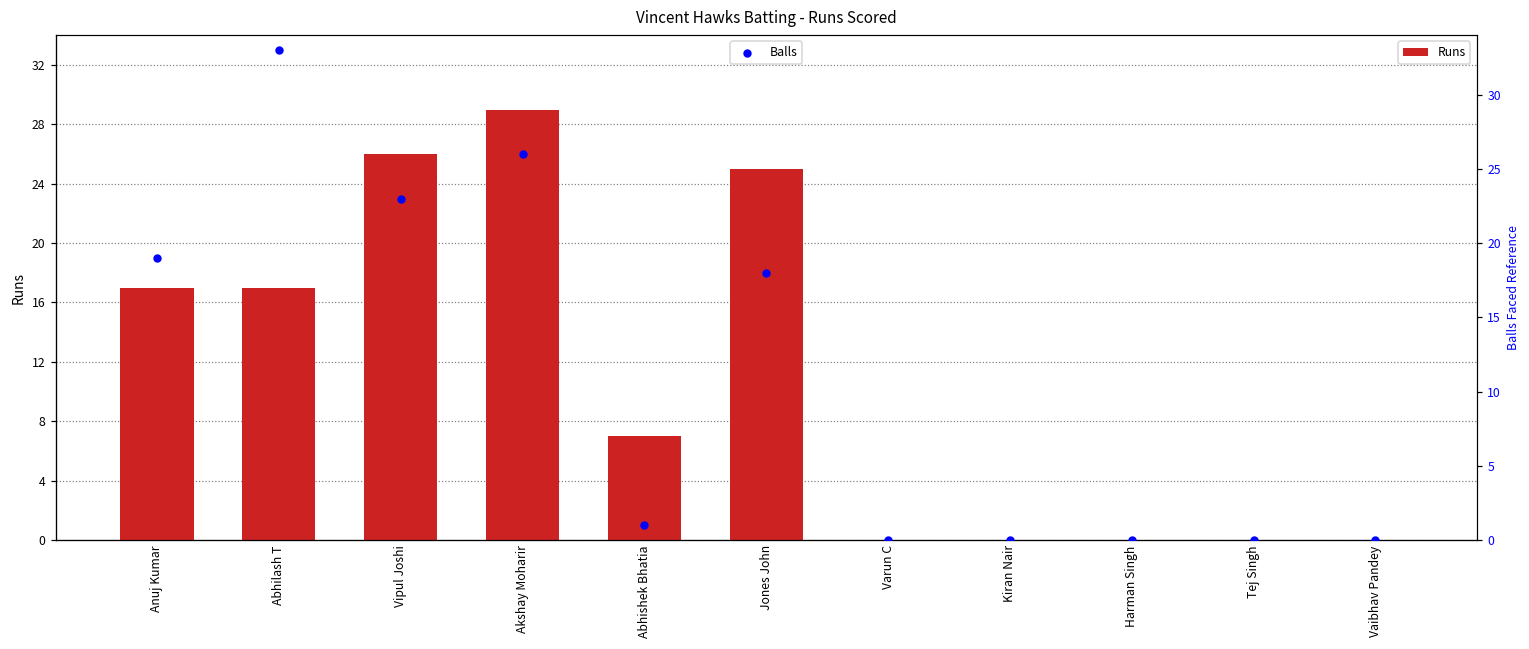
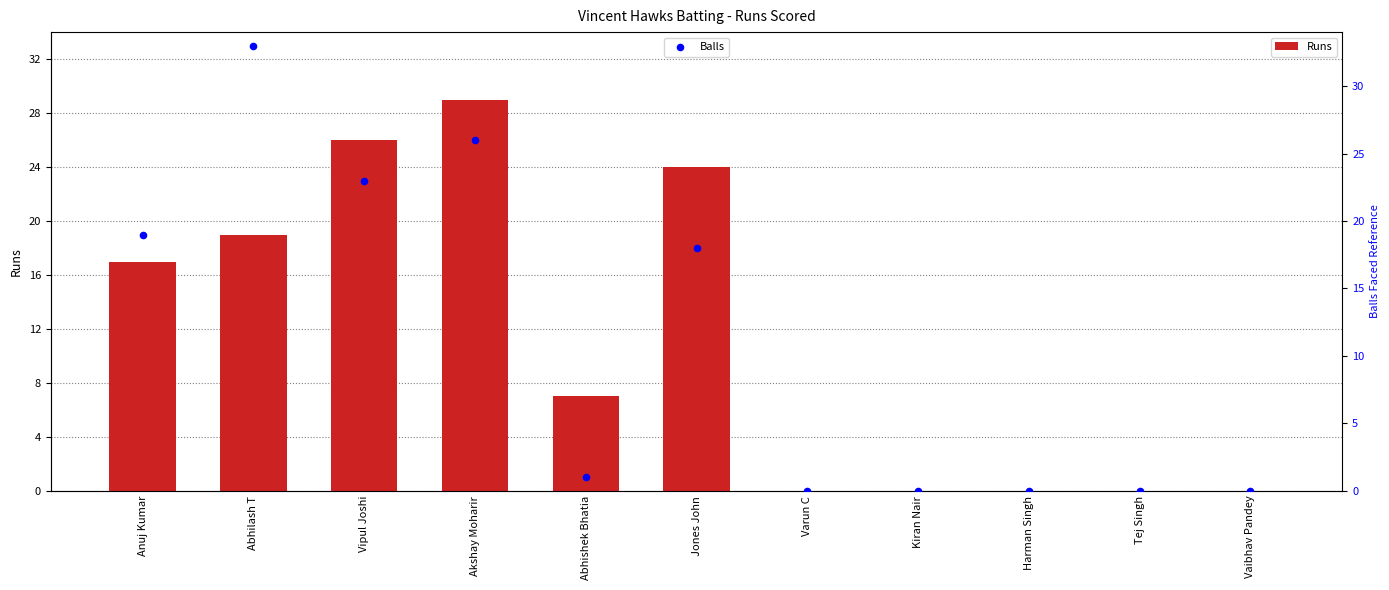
  {
    "Runs": {
      "Anuj Kumar": 17,
-     "Abhilash T": 17,
+     "Abhilash T": 19,
      "Vipul Joshi": 26,
      "Akshay Moharir": 29,
      "Abhishek Bhatia": 7,
-     "Jones John": 25,
+     "Jones John": 24,
      "Varun C": 0,
      "Kiran Nair": 0,
      "Harman Singh": 0,
      "Tej Singh": 0,
      "Vaibhav Pandey": 0
    }
  }
